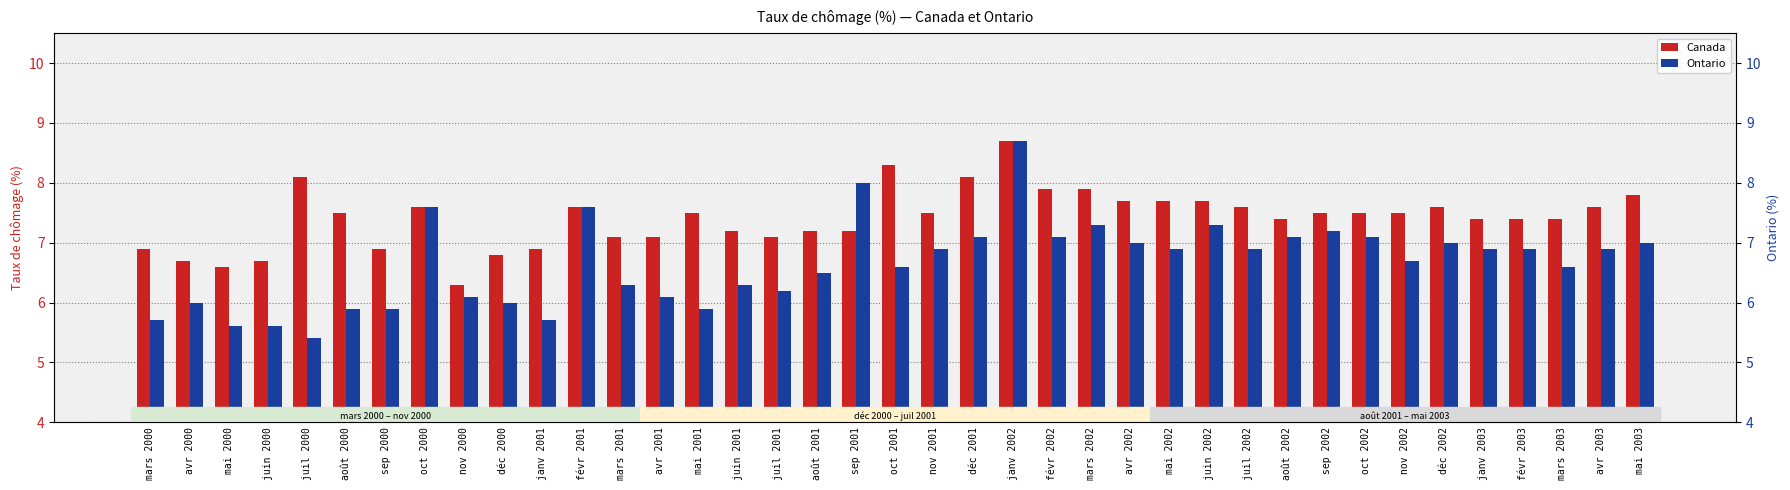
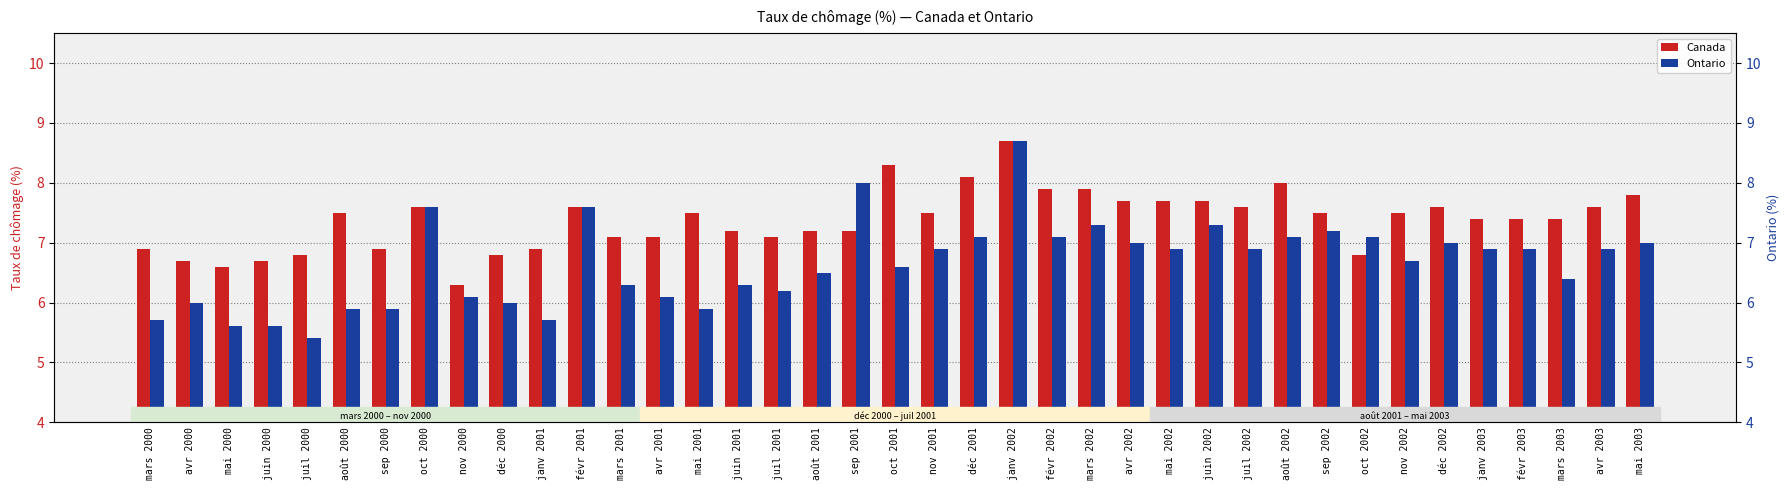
  {
    "Canada": {
      "mars 2000": 6.9,
      "avr 2000": 6.7,
      "mai 2000": 6.6,
      "juin 2000": 6.7,
-     "juil 2000": 8.1,
+     "juil 2000": 6.8,
      "août 2000": 7.5,
      "oct 2000": 7.6,
      "nov 2000": 6.3,
      "déc 2000": 6.8,
      "janv 2001": 6.9,
      "févr 2001": 7.6,
      "mars 2001": 7.1,
      "avr 2001": 7.1,
      "mai 2001": 7.5,
      "juin 2001": 7.2,
      "juil 2001": 7.1,
      "août 2001": 7.2,
      "sep 2001": 7.2,
      "oct 2001": 8.3,
      "nov 2001": 7.5,
      "déc 2001": 8.1,
      "janv 2002": 8.7,
      "févr 2002": 7.9,
      "mars 2002": 7.9,
      "avr 2002": 7.7,
      "mai 2002": 7.7,
      "juin 2002": 7.7,
      "juil 2002": 7.6,
-     "août 2002": 7.4,
+     "août 2002": 8.0,
      "sep 2002": 7.5,
-     "oct 2002": 7.5,
+     "oct 2002": 6.8,
      "nov 2002": 7.5,
      "déc 2002": 7.6,
      "janv 2003": 7.4,
      "févr 2003": 7.4,
      "mars 2003": 7.4,
      "avr 2003": 7.6,
      "mai 2003": 7.8
    },
    "Ontario": {
      "mars 2000": 5.7,
      "avr 2000": 6.0,
      "mai 2000": 5.6,
      "juin 2000": 5.6,
      "juil 2000": 5.4,
      "août 2000": 5.9,
      "sep 2000": 5.9,
      "oct 2000": 7.6,
      "nov 2000": 6.1,
      "déc 2000": 6.0,
      "janv 2001": 5.7,
      "févr 2001": 7.6,
      "mars 2001": 6.3,
      "avr 2001": 6.1,
      "mai 2001": 5.9,
      "juin 2001": 6.3,
      "juil 2001": 6.2,
      "août 2001": 6.5,
      "sep 2001": 8.0,
      "nov 2001": 6.9,
      "déc 2001": 7.1,
      "janv 2002": 8.7,
      "févr 2002": 7.1,
      "mars 2002": 7.3,
      "avr 2002": 7.0,
      "mai 2002": 6.9,
      "juin 2002": 7.3,
      "juil 2002": 6.9,
      "août 2002": 7.1,
      "sep 2002": 7.2,
      "oct 2002": 7.1,
      "déc 2002": 7.0,
      "janv 2003": 6.9,
      "févr 2003": 6.9,
-     "mars 2003": 6.6,
+     "mars 2003": 6.4,
      "avr 2003": 6.9,
      "mai 2003": 7.0
    }
  }
